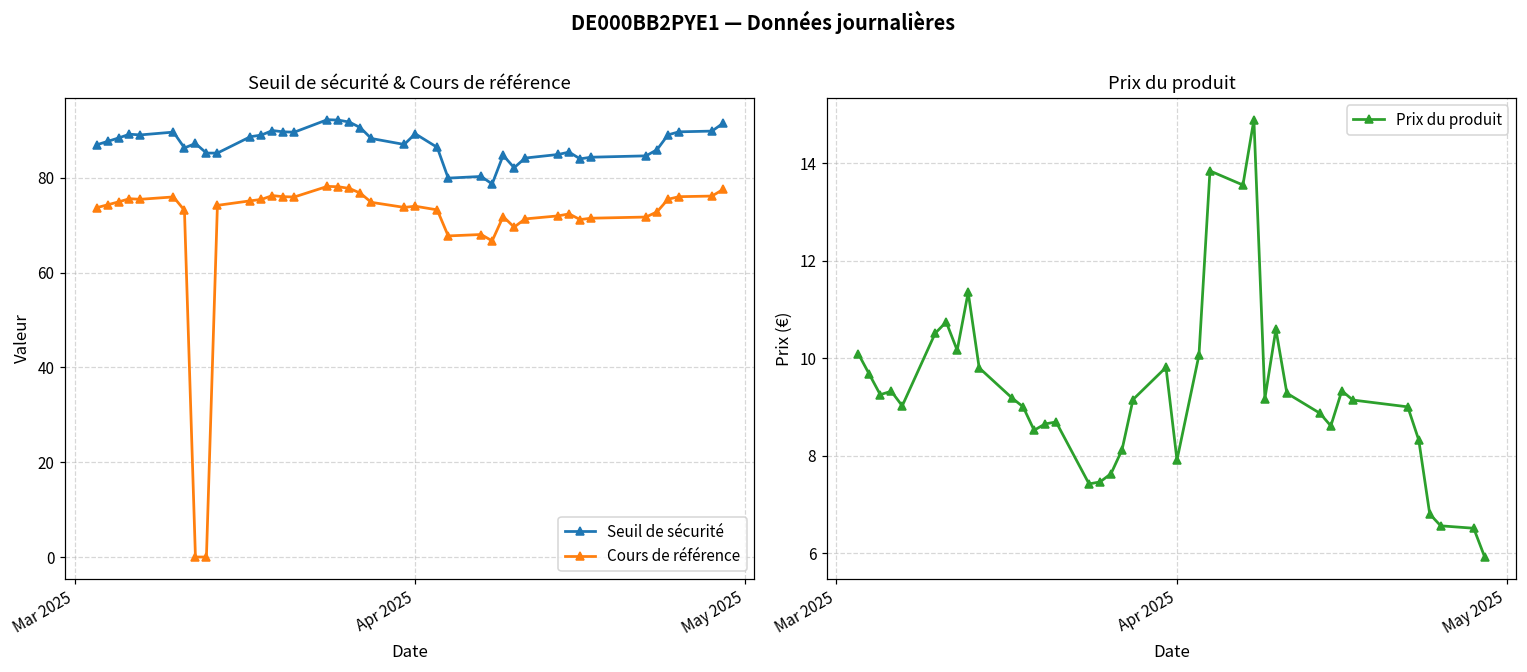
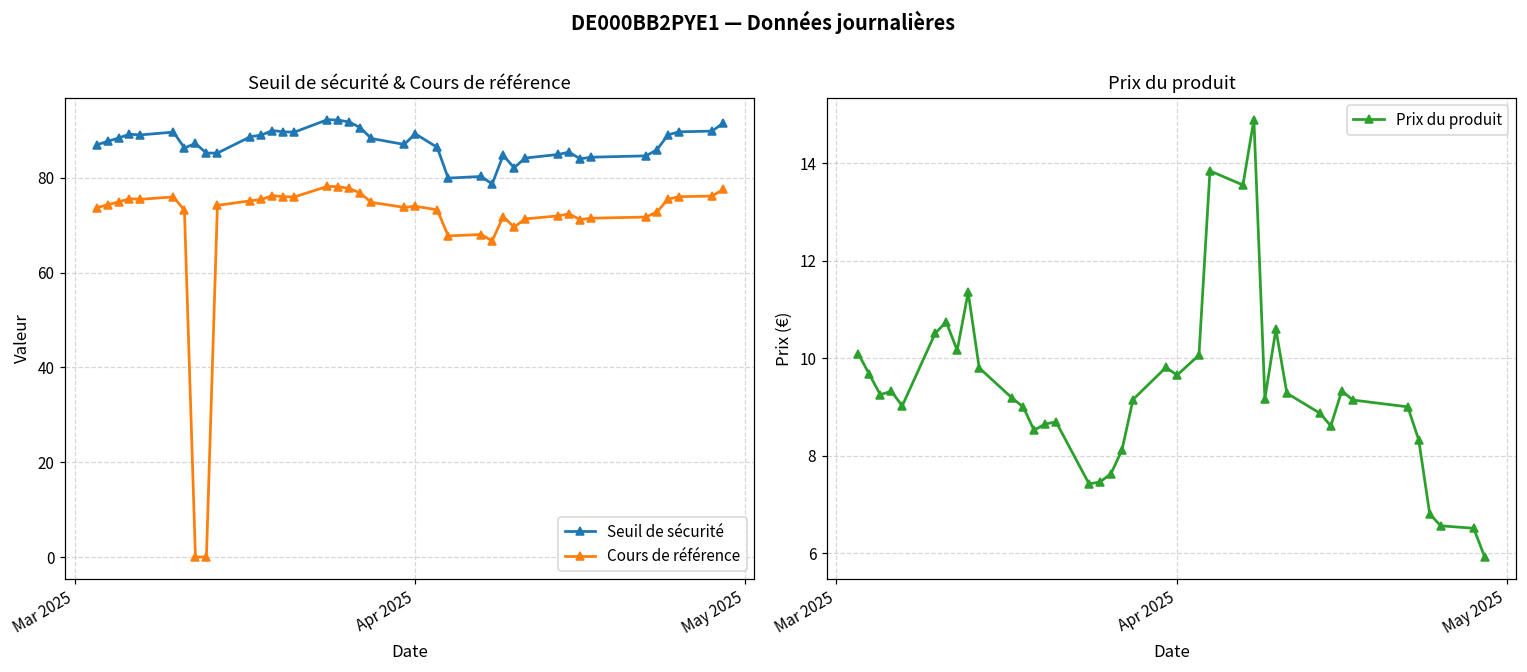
  {
    "Seuil de sécurité & Cours de référence": {
      "Seuil de sécurité": {
        "Apr 2025": 89
      },
      "Cours de référence": {
        "Apr 2025": 74
      }
    },
    "Prix du produit": {
-     "Apr 2025": 7.9
+     "Apr 2025": 9.7
    }
  }
